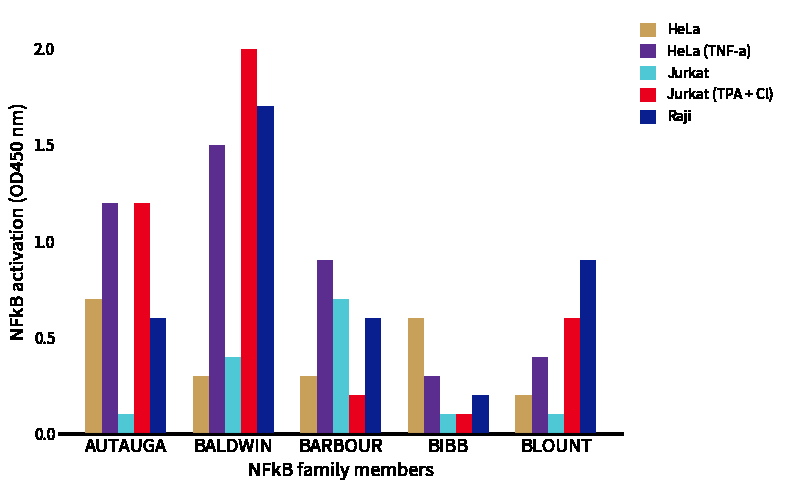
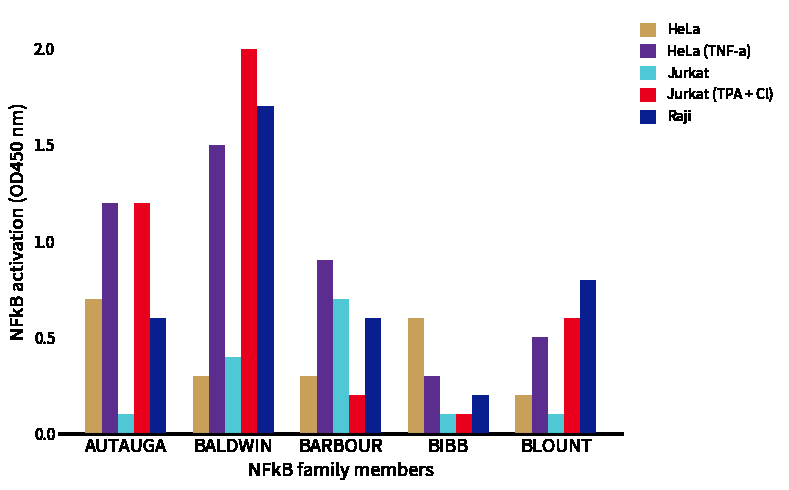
  {
    "HeLa": {
      "AUTAUGA": 0.70,
      "BALDWIN": 0.30,
      "BARBOUR": 0.30,
      "BIBB": 0.60,
      "BLOUNT": 0.20
    },
    "HeLa (TNF-a)": {
      "AUTAUGA": 1.20,
      "BALDWIN": 1.50,
      "BARBOUR": 0.90,
      "BIBB": 0.30,
-     "BLOUNT": 0.40
+     "BLOUNT": 0.50
    },
    "Jurkat": {
      "AUTAUGA": 0.10,
      "BALDWIN": 0.40,
      "BARBOUR": 0.70,
      "BIBB": 0.10,
      "BLOUNT": 0.10
    },
    "Jurkat (TPA + Cl)": {
      "AUTAUGA": 1.20,
      "BALDWIN": 2.00,
      "BARBOUR": 0.20,
      "BIBB": 0.10,
      "BLOUNT": 0.60
    },
    "Raji": {
      "AUTAUGA": 0.60,
      "BALDWIN": 1.70,
      "BARBOUR": 0.60,
      "BIBB": 0.20,
-     "BLOUNT": 0.90
+     "BLOUNT": 0.80
    }
  }
